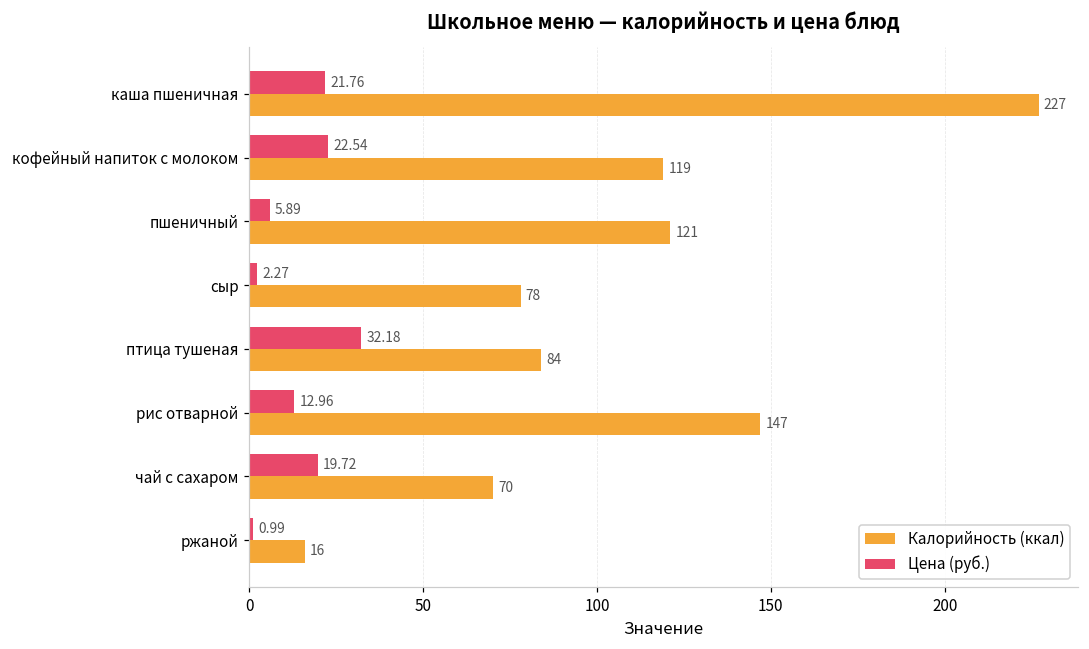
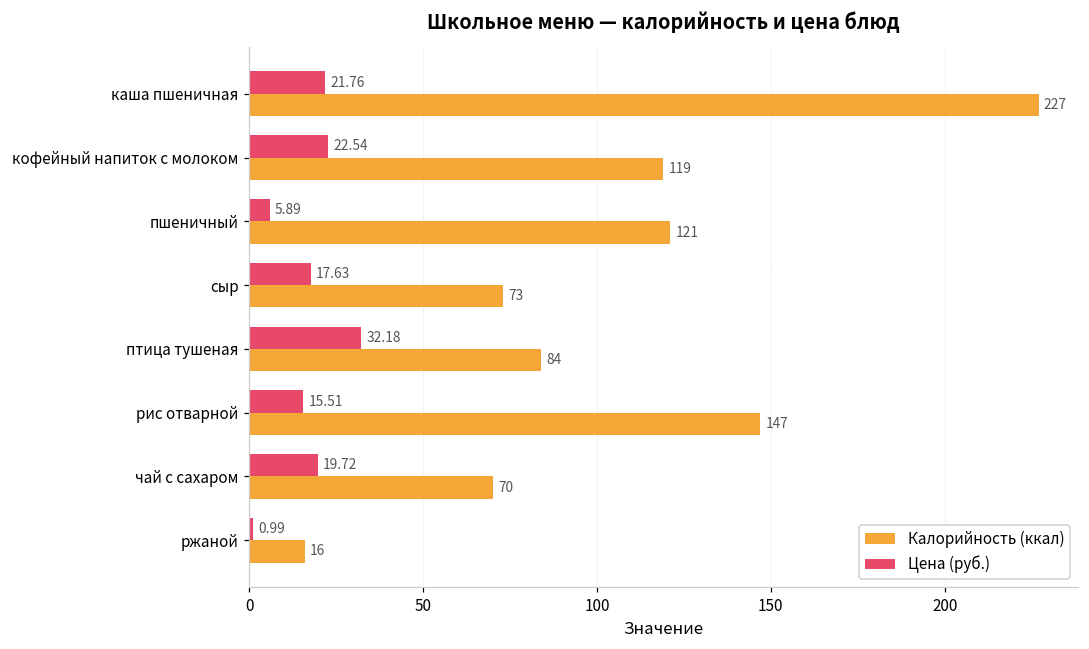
  {
    "Калорийность (ккал)": {
      "каша пшеничная": 227,
      "кофейный напиток с молоком": 119,
      "пшеничный": 121,
-     "сыр": 78,
+     "сыр": 73,
      "птица тушеная": 84,
      "рис отварной": 147,
      "чай с сахаром": 70,
      "ржаной": 16
    },
    "Цена (руб.)": {
      "каша пшеничная": 21.76,
      "кофейный напиток с молоком": 22.54,
      "пшеничный": 5.89,
-     "сыр": 2.27,
+     "сыр": 17.63,
      "птица тушеная": 32.18,
-     "рис отварной": 12.96,
+     "рис отварной": 15.51,
      "чай с сахаром": 19.72,
      "ржаной": 0.99
    }
  }
